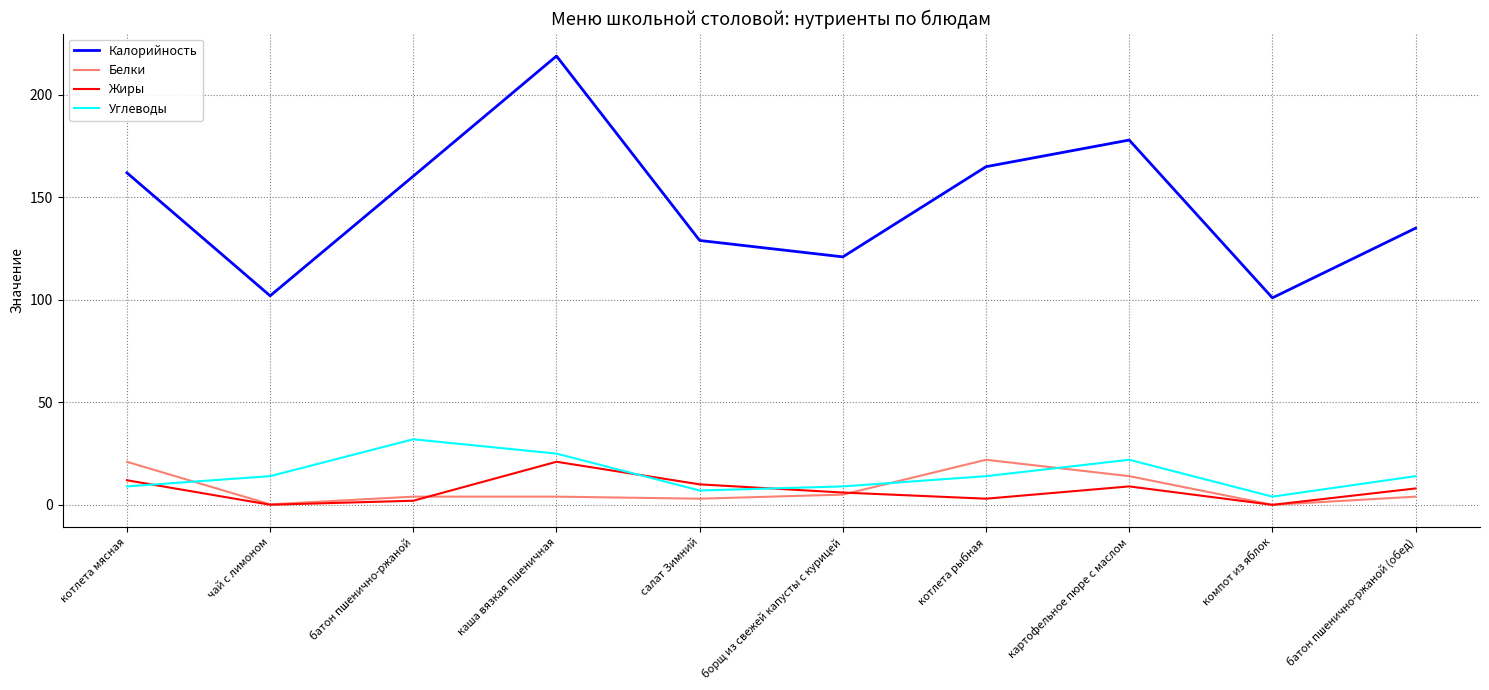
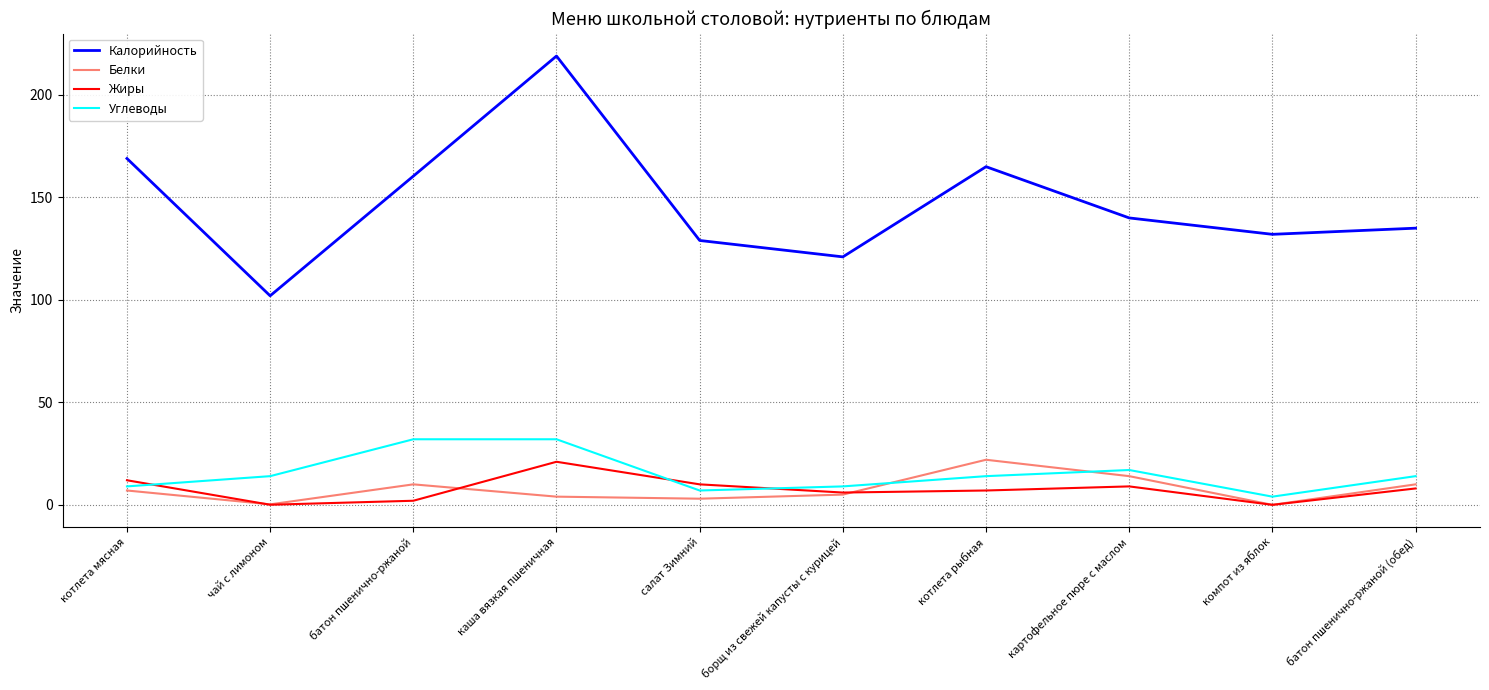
  {
    "Калорийность": {
-     "котлета мясная": 162,
+     "котлета мясная": 169,
      "чай с лимоном": 102,
      "батон пшенично-ржаной": 160,
      "каша вязкая пшеничная": 219,
      "салат Зимний": 129,
      "борщ из свежей капусты с курицей": 121,
      "котлета рыбная": 165,
-     "картофельное пюре с маслом": 178,
-     "компот из яблок": 101,
+     "картофельное пюре с маслом": 140,
+     "компот из яблок": 132,
      "батон пшенично-ржаной (обед)": 135
    },
    "Белки": {
-     "котлета мясная": 21,
-     "батон пшенично-ржаной": 4,
+     "котлета мясная": 7,
+     "батон пшенично-ржаной": 10,
      "каша вязкая пшеничная": 4,
      "салат Зимний": 3,
      "котлета рыбная": 22,
      "картофельное пюре с маслом": 14,
-     "батон пшенично-ржаной (обед)": 4
+     "батон пшенично-ржаной (обед)": 10
    },
    "Жиры": {
      "котлета мясная": 12,
      "батон пшенично-ржаной": 2,
      "каша вязкая пшеничная": 21,
      "салат Зимний": 10,
-     "котлета рыбная": 3,
+     "котлета рыбная": 7,
      "картофельное пюре с маслом": 9,
      "батон пшенично-ржаной (обед)": 8
    },
    "Углеводы": {
      "котлета мясная": 9,
      "чай с лимоном": 14,
      "батон пшенично-ржаной": 32,
-     "каша вязкая пшеничная": 25,
+     "каша вязкая пшеничная": 32,
      "салат Зимний": 7,
      "борщ из свежей капусты с курицей": 9,
      "котлета рыбная": 14,
-     "картофельное пюре с маслом": 22,
+     "картофельное пюре с маслом": 17,
      "компот из яблок": 4,
      "батон пшенично-ржаной (обед)": 14
    }
  }
